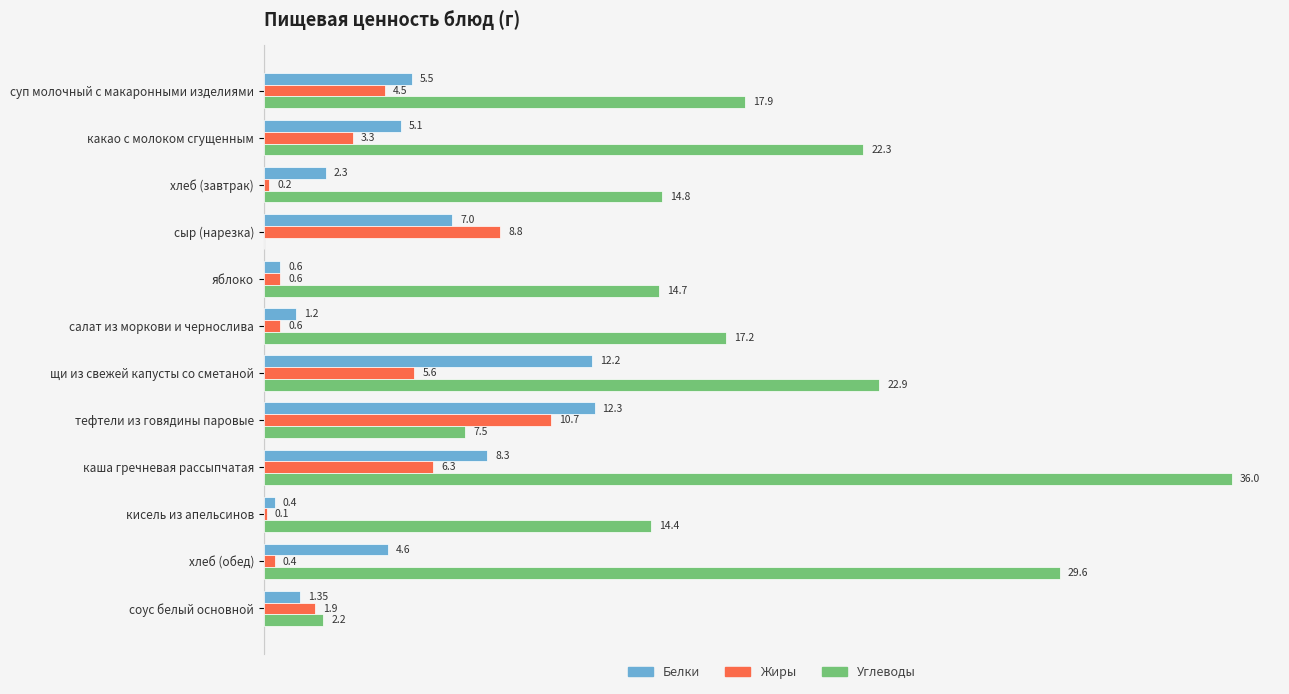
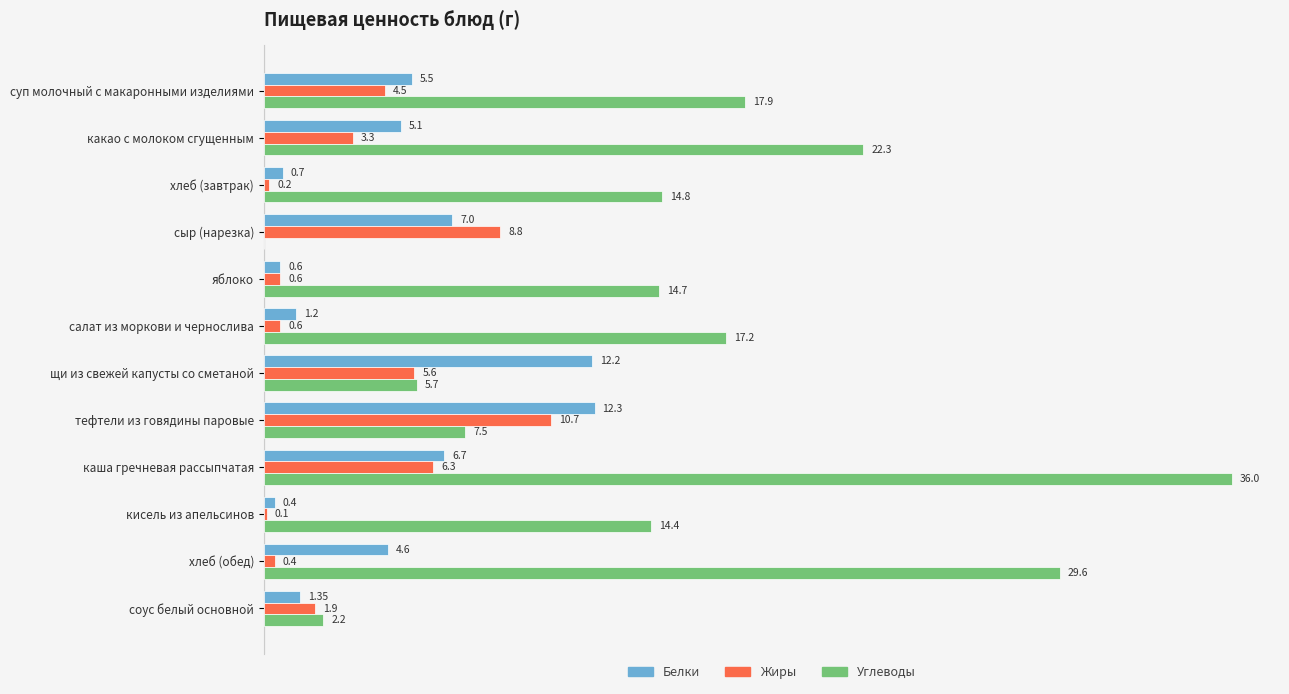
  {
    "Белки": {
      "суп молочный с макаронными изделиями": 5.5,
      "какао с молоком сгущенным": 5.1,
-     "хлеб (завтрак)": 2.3,
+     "хлеб (завтрак)": 0.7,
      "сыр (нарезка)": 7.0,
      "яблоко": 0.6,
      "салат из моркови и чернослива": 1.2,
      "щи из свежей капусты со сметаной": 12.2,
      "тефтели из говядины паровые": 12.3,
-     "каша гречневая рассыпчатая": 8.3,
+     "каша гречневая рассыпчатая": 6.7,
      "кисель из апельсинов": 0.4,
      "хлеб (обед)": 4.6,
      "соус белый основной": 1.35
    },
    "Жиры": {
      "суп молочный с макаронными изделиями": 4.5,
      "какао с молоком сгущенным": 3.3,
      "хлеб (завтрак)": 0.2,
      "сыр (нарезка)": 8.8,
      "яблоко": 0.6,
      "салат из моркови и чернослива": 0.6,
      "щи из свежей капусты со сметаной": 5.6,
      "тефтели из говядины паровые": 10.7,
      "каша гречневая рассыпчатая": 6.3,
      "кисель из апельсинов": 0.1,
      "хлеб (обед)": 0.4,
      "соус белый основной": 1.9
    },
    "Углеводы": {
      "суп молочный с макаронными изделиями": 17.9,
      "какао с молоком сгущенным": 22.3,
      "хлеб (завтрак)": 14.8,
      "яблоко": 14.7,
      "салат из моркови и чернослива": 17.2,
-     "щи из свежей капусты со сметаной": 22.9,
+     "щи из свежей капусты со сметаной": 5.7,
      "тефтели из говядины паровые": 7.5,
      "каша гречневая рассыпчатая": 36.0,
      "кисель из апельсинов": 14.4,
      "хлеб (обед)": 29.6,
      "соус белый основной": 2.2
    }
  }
